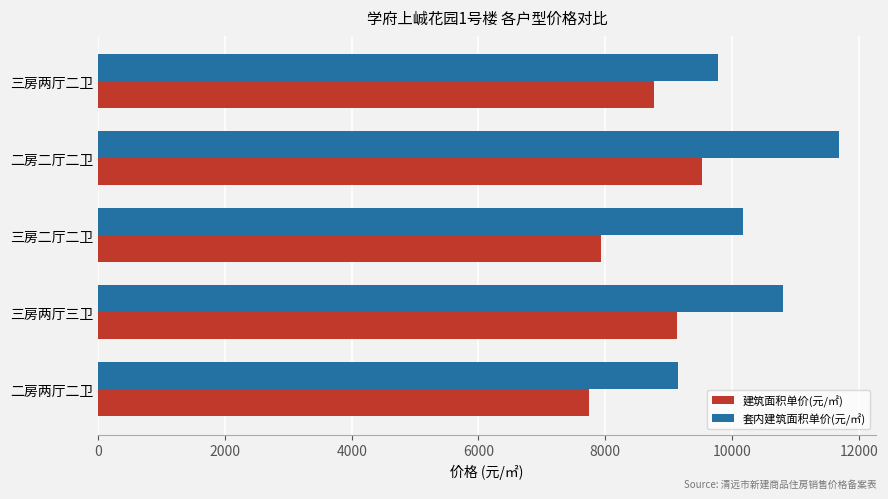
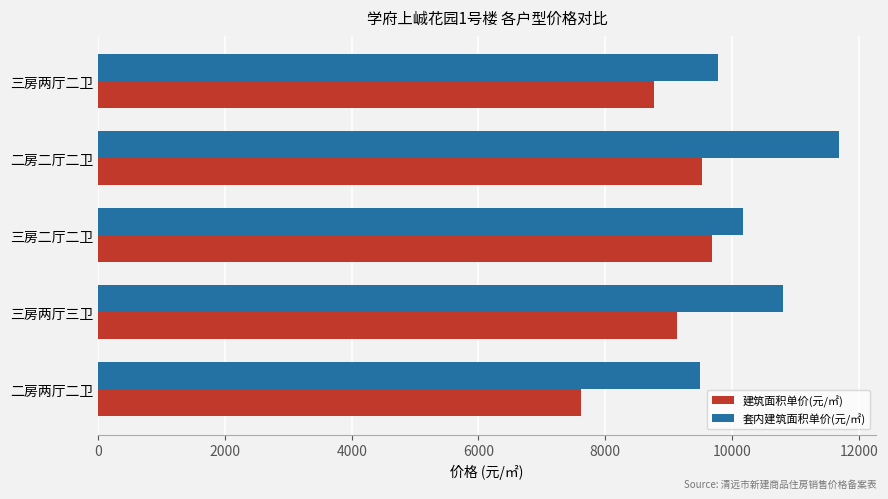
  {
    "建筑面积单价(元/㎡)": {
      "三房两厅二卫": 8800,
      "二房二厅二卫": 9500,
-     "三房二厅二卫": 7900,
+     "三房二厅二卫": 9700,
      "三房两厅三卫": 9100,
-     "二房两厅二卫": 7700
+     "二房两厅二卫": 7600
    },
    "套内建筑面积单价(元/㎡)": {
      "三房两厅二卫": 9800,
      "二房二厅二卫": 11700,
      "三房二厅二卫": 10200,
      "三房两厅三卫": 10800,
-     "二房两厅二卫": 9200
+     "二房两厅二卫": 9500
    }
  }
